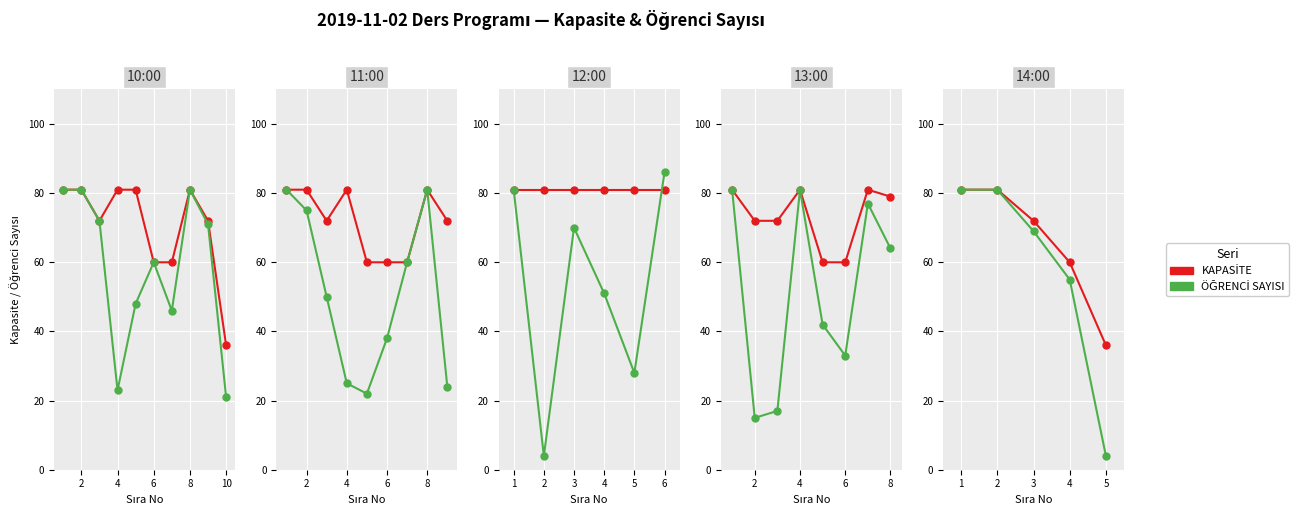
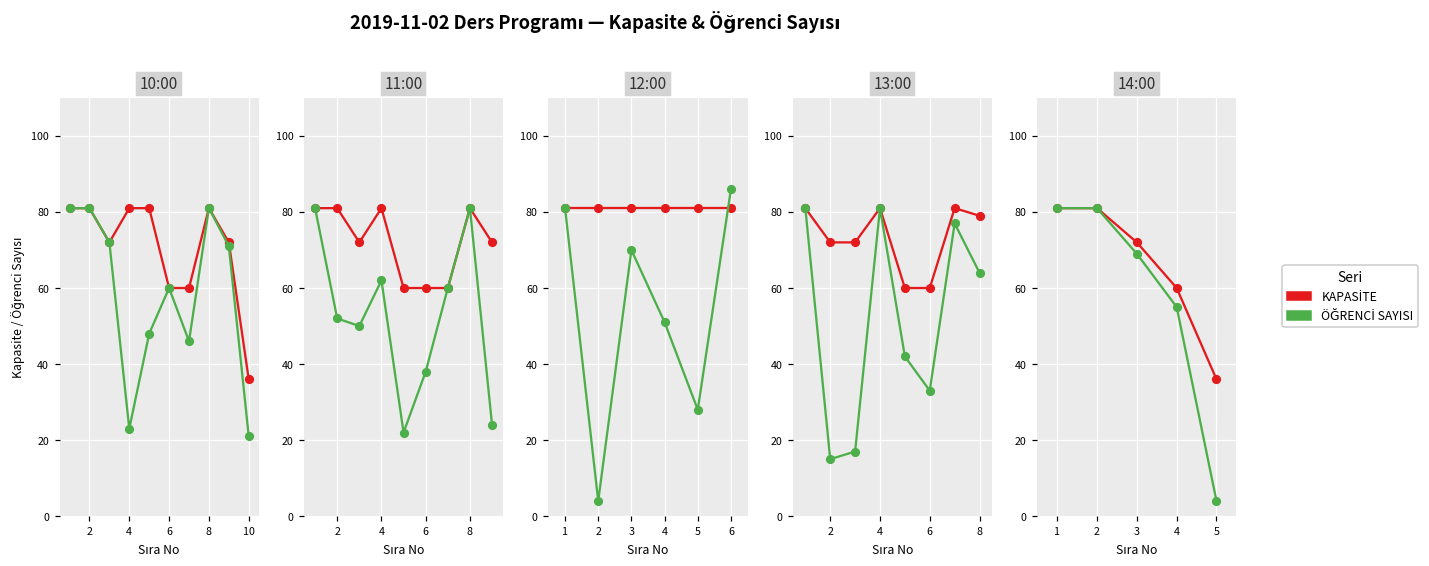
  {
    "10:00": {
      "KAPASİTE": {
        "4": 81,
        "10": 36
      },
      "ÖĞRENCİ SAYISI": {
        "4": 23,
        "10": 21
      }
    },
    "11:00": {
      "KAPASİTE": {
        "2": 81,
        "4": 81,
        "6": 60
      },
      "ÖĞRENCİ SAYISI": {
-       "2": 75,
-       "4": 25,
+       "2": 52,
+       "4": 62,
        "6": 38
      }
    },
    "12:00": {
      "KAPASİTE": {
        "2": 81,
        "3": 81,
        "4": 81,
        "5": 81,
        "6": 81
      },
      "ÖĞRENCİ SAYISI": {
        "2": 4,
        "3": 70,
        "4": 51,
        "5": 28,
        "6": 86
      }
    },
    "13:00": {
      "KAPASİTE": {
        "2": 72,
        "6": 60,
        "8": 79
      },
      "ÖĞRENCİ SAYISI": {
        "2": 15,
        "6": 33,
        "8": 64
      }
    },
    "14:00": {
      "KAPASİTE": {
        "3": 72,
        "4": 60,
        "5": 36
      },
      "ÖĞRENCİ SAYISI": {
        "3": 69,
        "4": 55,
        "5": 4
      }
    }
  }
